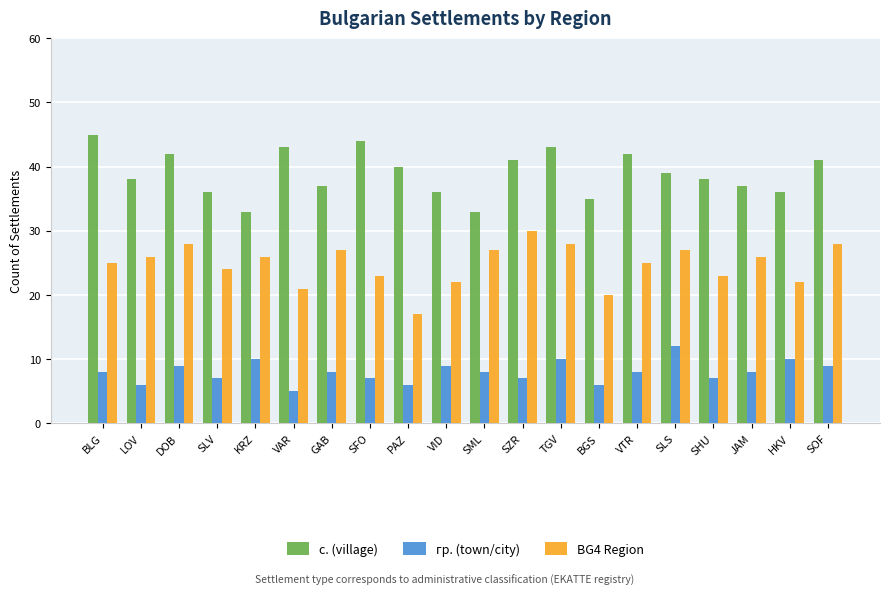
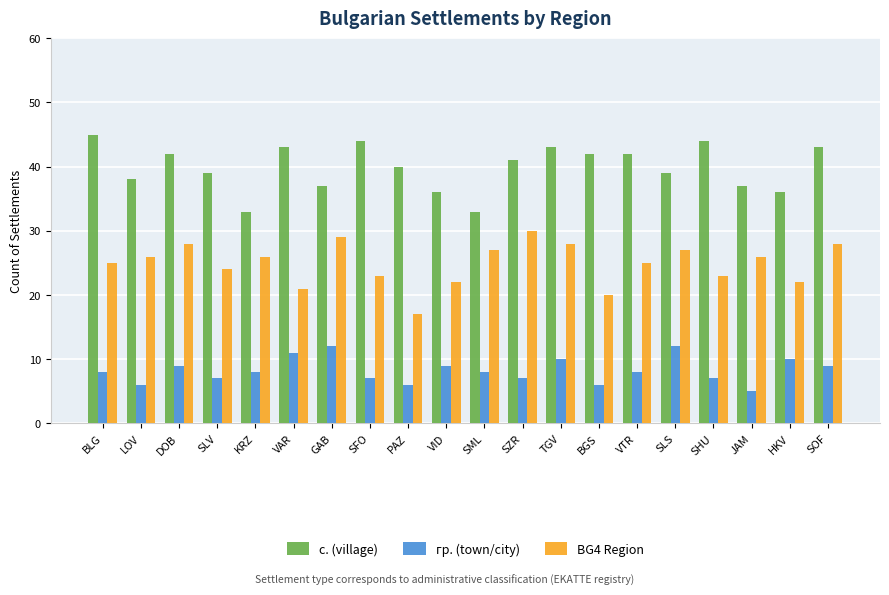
  {
    "с. (village)": {
      "BLG": 45,
      "LOV": 38,
      "DOB": 42,
-     "SLV": 36,
+     "SLV": 39,
      "KRZ": 33,
      "VAR": 43,
      "GAB": 37,
      "SFO": 44,
      "PAZ": 40,
      "VID": 36,
      "SML": 33,
      "SZR": 41,
      "TGV": 43,
-     "BGS": 35,
+     "BGS": 42,
      "VTR": 42,
      "SLS": 39,
-     "SHU": 38,
+     "SHU": 44,
      "JAM": 37,
      "HKV": 36,
-     "SOF": 41
+     "SOF": 43
    },
    "гр. (town/city)": {
      "BLG": 8,
      "LOV": 6,
      "DOB": 9,
      "SLV": 7,
-     "KRZ": 10,
-     "VAR": 5,
-     "GAB": 8,
+     "KRZ": 8,
+     "VAR": 11,
+     "GAB": 12,
      "SFO": 7,
      "PAZ": 6,
      "VID": 9,
      "SML": 8,
      "SZR": 7,
      "TGV": 10,
      "BGS": 6,
      "VTR": 8,
      "SLS": 12,
      "SHU": 7,
-     "JAM": 8,
+     "JAM": 5,
      "HKV": 10,
      "SOF": 9
    },
    "BG4 Region": {
      "BLG": 25,
      "LOV": 26,
      "DOB": 28,
      "SLV": 24,
      "KRZ": 26,
      "VAR": 21,
-     "GAB": 27,
+     "GAB": 29,
      "SFO": 23,
      "PAZ": 17,
      "VID": 22,
      "SML": 27,
      "SZR": 30,
      "TGV": 28,
      "BGS": 20,
      "VTR": 25,
      "SLS": 27,
      "SHU": 23,
      "JAM": 26,
      "HKV": 22,
      "SOF": 28
    }
  }
